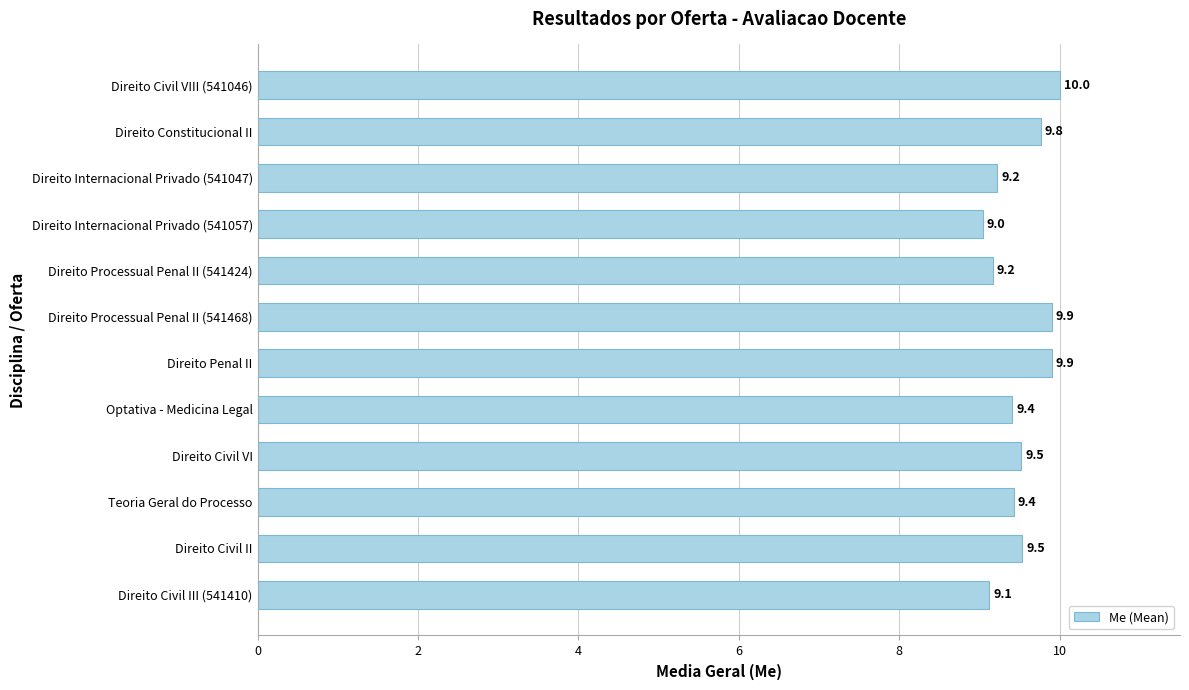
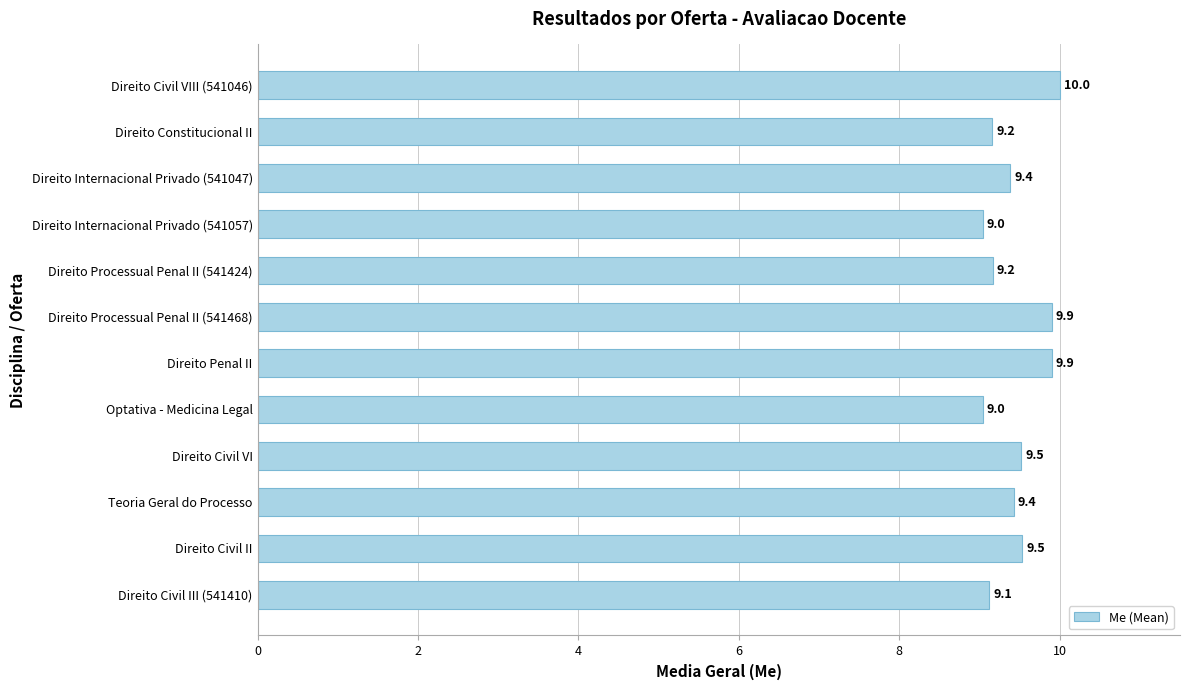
  {
    "Direito Civil VIII (541046)": 10.0,
-   "Direito Constitucional II": 9.8,
-   "Direito Internacional Privado (541047)": 9.2,
+   "Direito Constitucional II": 9.2,
+   "Direito Internacional Privado (541047)": 9.4,
    "Direito Internacional Privado (541057)": 9.0,
    "Direito Processual Penal II (541424)": 9.2,
    "Direito Processual Penal II (541468)": 9.9,
    "Direito Penal II": 9.9,
-   "Optativa - Medicina Legal": 9.4,
+   "Optativa - Medicina Legal": 9.0,
    "Direito Civil VI": 9.5,
    "Teoria Geral do Processo": 9.4,
    "Direito Civil II": 9.5,
    "Direito Civil III (541410)": 9.1
  }
